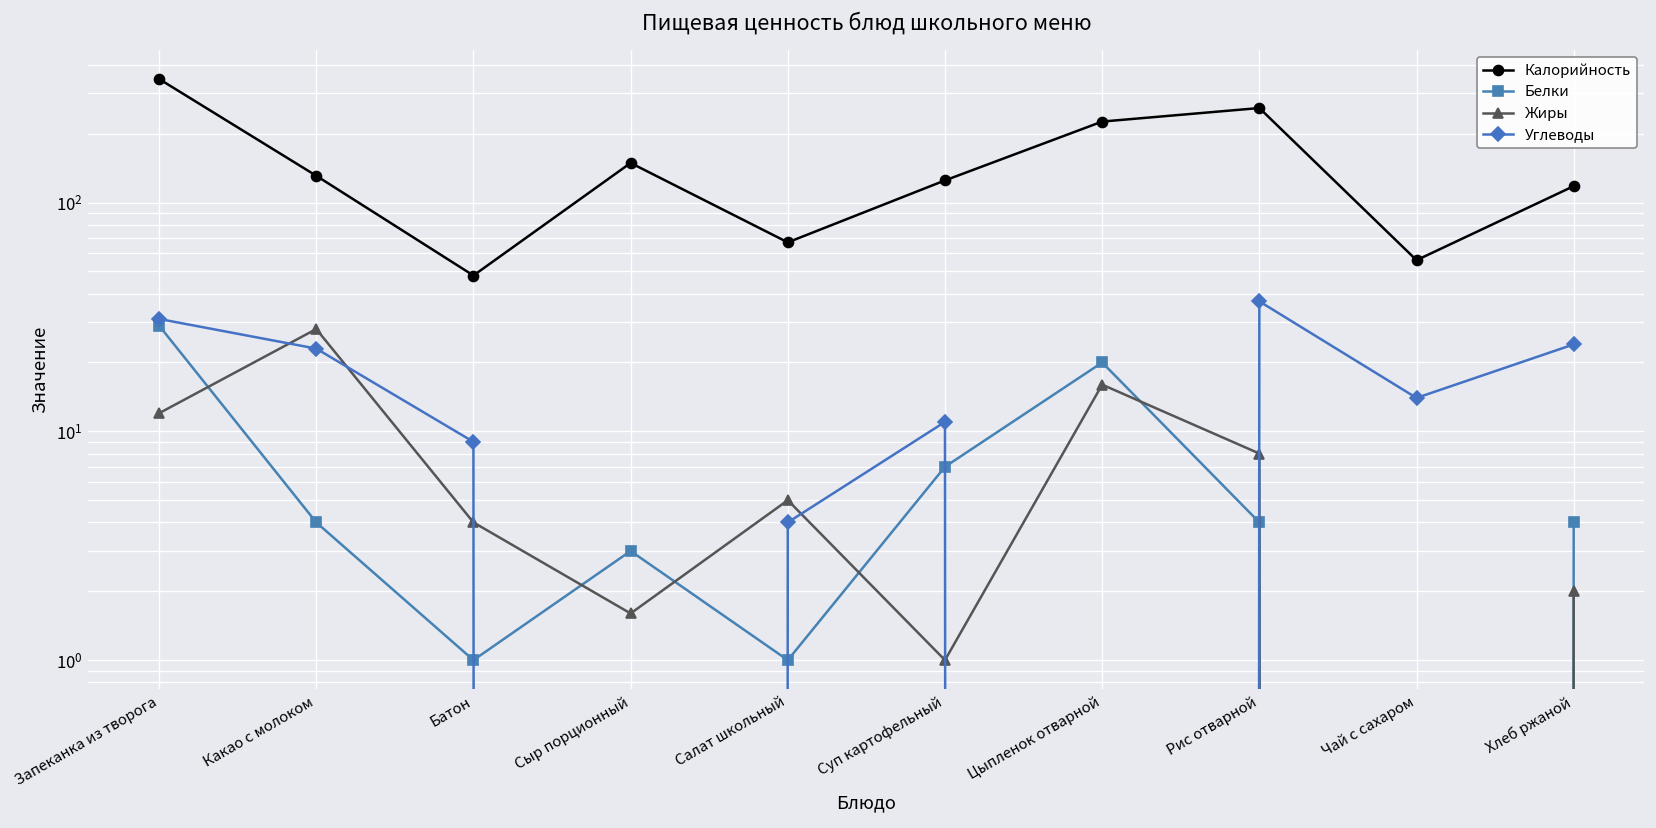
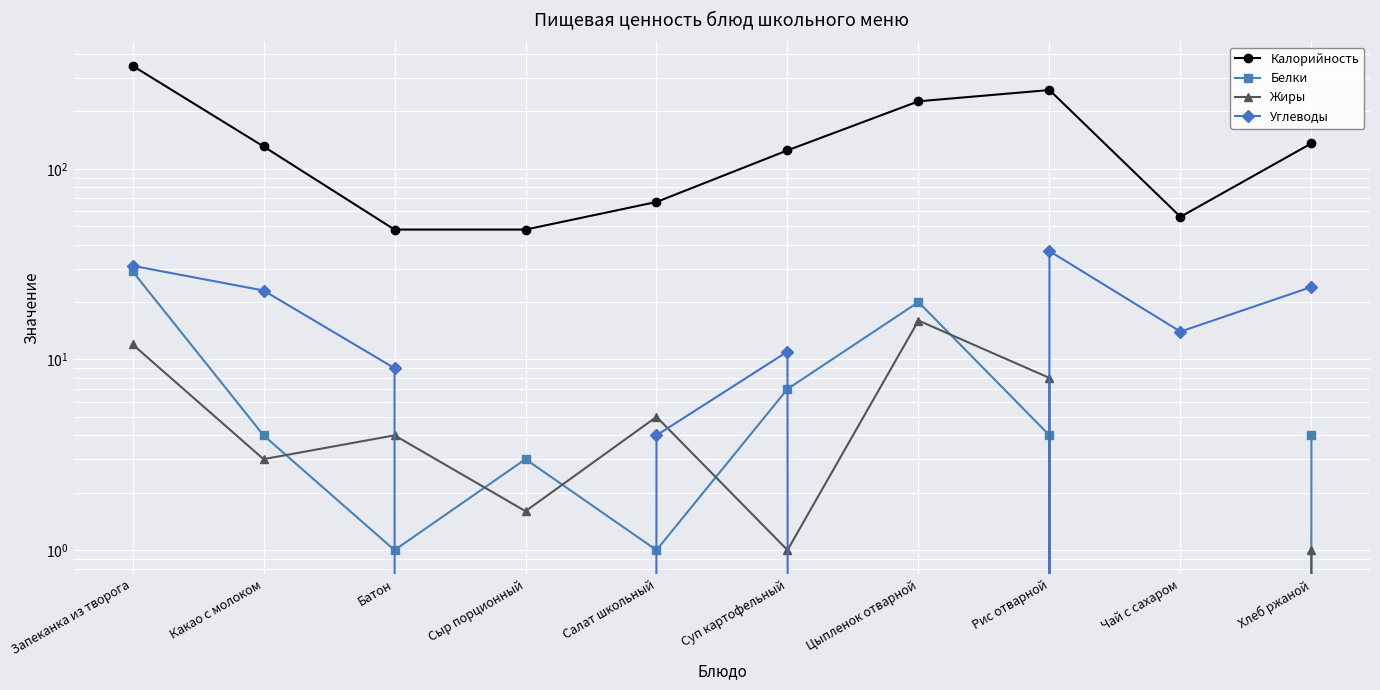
  {
    "Калорийность": {
      "Запеканка из творога": 350,
      "Какао с молоком": 130,
      "Батон": 48,
-     "Сыр порционный": 150,
+     "Сыр порционный": 48,
      "Салат школьный": 67,
      "Суп картофельный": 130,
      "Цыпленок отварной": 230,
      "Рис отварной": 260,
      "Чай с сахаром": 56,
-     "Хлеб ржаной": 120
+     "Хлеб ржаной": 140
    },
    "Жиры": {
      "Запеканка из творога": 12,
-     "Какао с молоком": 28,
+     "Какао с молоком": 3,
      "Батон": 4,
      "Сыр порционный": 1.6,
      "Салат школьный": 5,
      "Суп картофельный": 1,
      "Цыпленок отварной": 16,
      "Рис отварной": 8,
-     "Хлеб ржаной": 2
+     "Хлеб ржаной": 1
    }
  }
